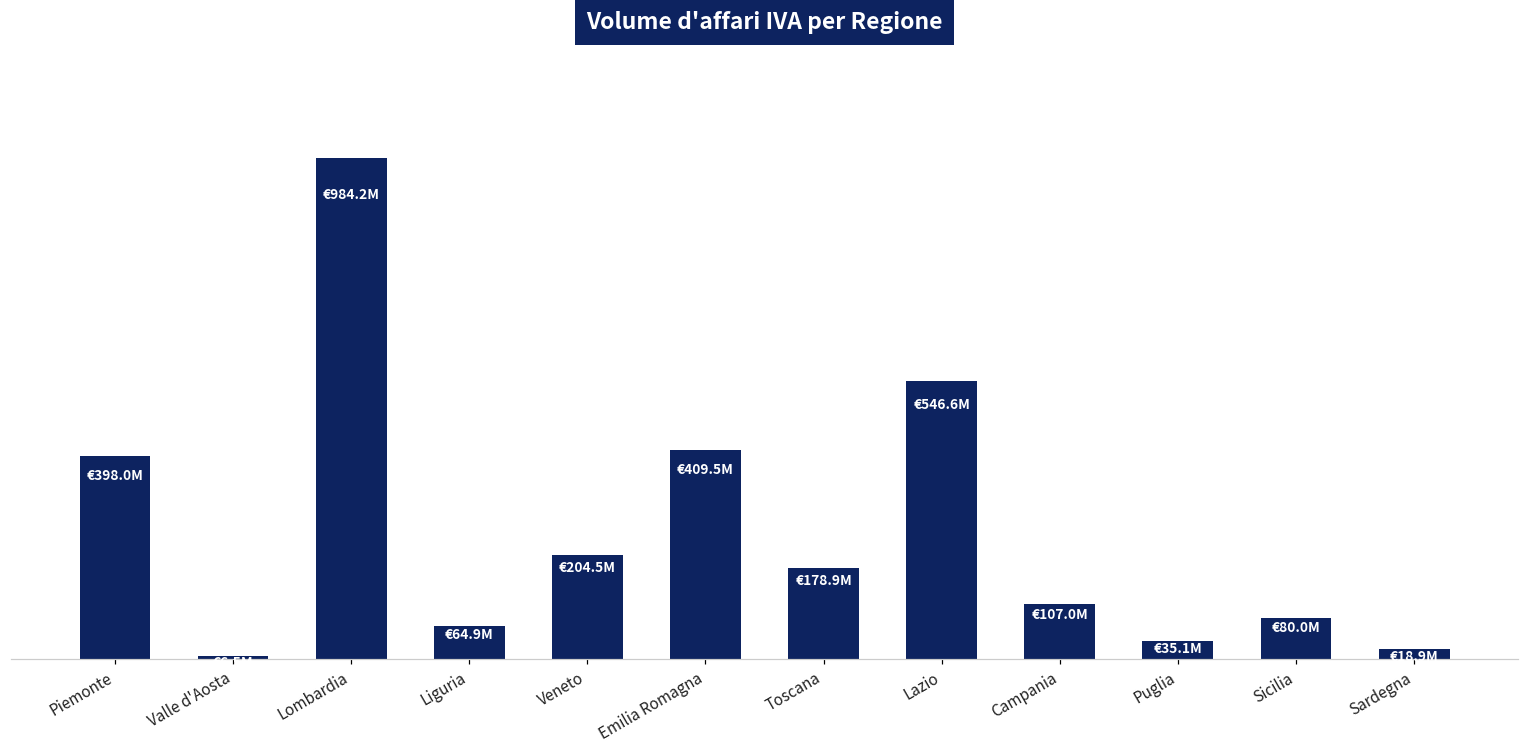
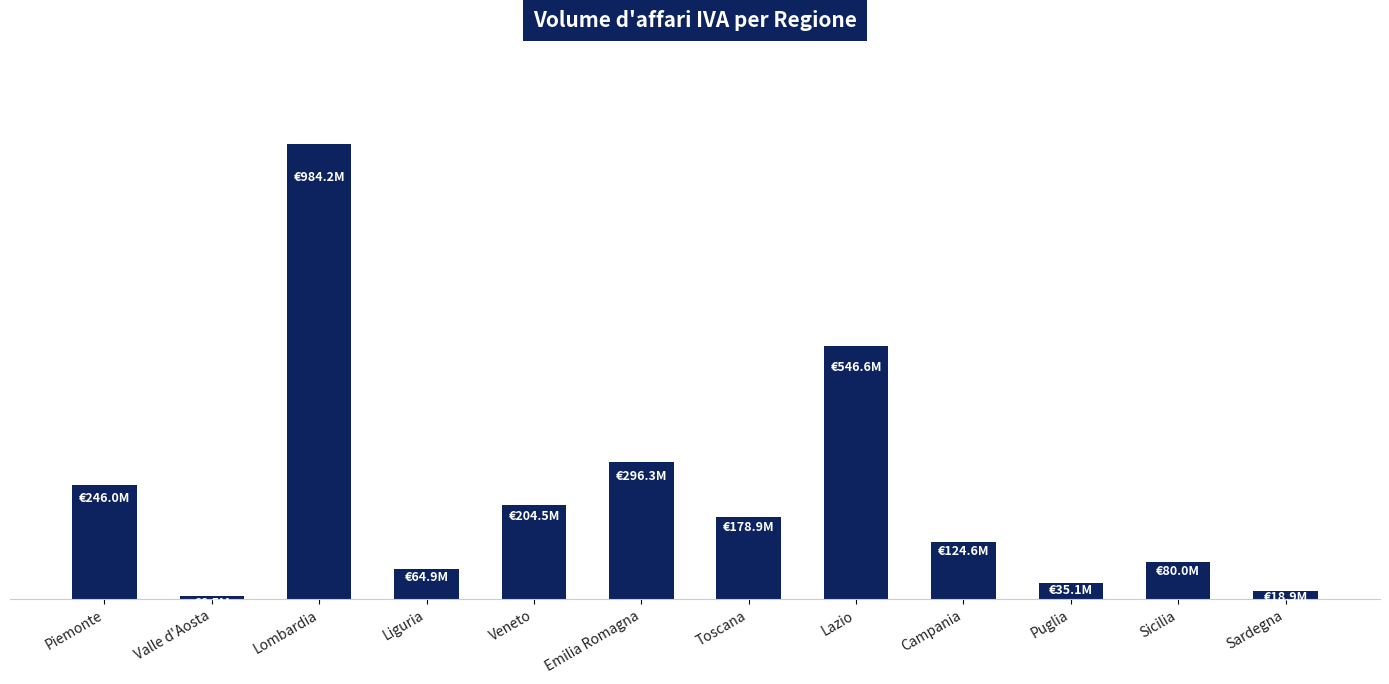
  {
-   "Piemonte": "€398.0M",
+   "Piemonte": "€246.0M",
    "Lombardia": "€984.2M",
    "Liguria": "€64.9M",
    "Veneto": "€204.5M",
-   "Emilia Romagna": "€409.5M",
+   "Emilia Romagna": "€296.3M",
    "Toscana": "€178.9M",
    "Lazio": "€546.6M",
-   "Campania": "€107.0M",
+   "Campania": "€124.6M",
    "Puglia": "€35.1M",
    "Sicilia": "€80.0M",
    "Sardegna": "€18.9M"
  }
